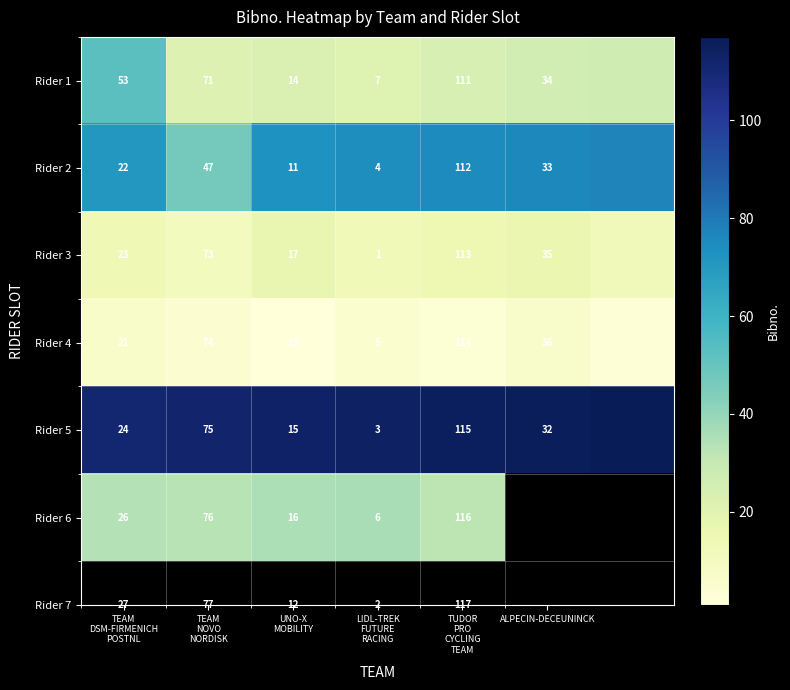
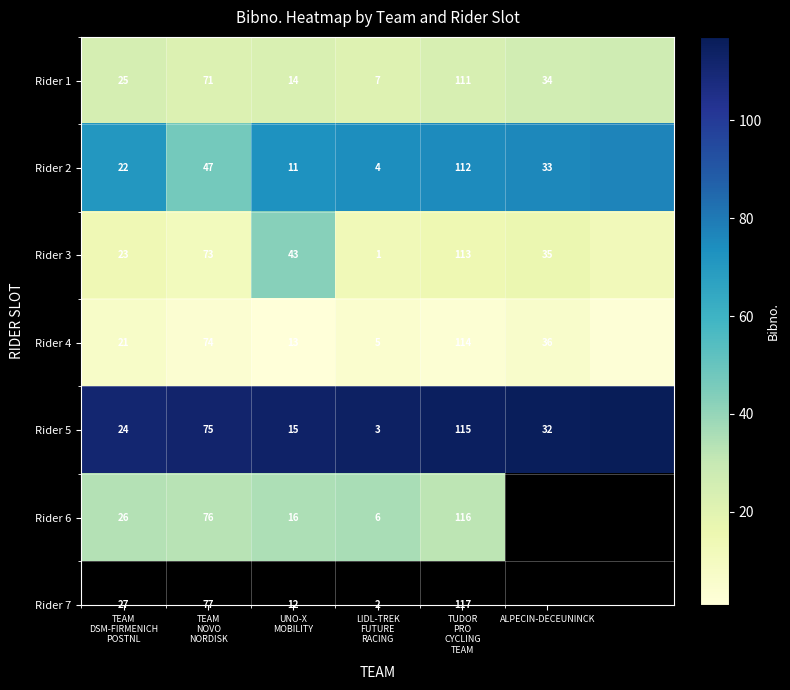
  {
    "Rider 1": {
-     "TEAM DSM-FIRMENICH POSTNL": 53,
+     "TEAM DSM-FIRMENICH POSTNL": 25,
      "TEAM NOVO NORDISK": 71,
      "UNO-X MOBILITY": 14,
      "LIDL-TREK FUTURE RACING": 7,
      "TUDOR PRO CYCLING TEAM": 111,
      "ALPECIN-DECEUNINCK": 34
    },
    "Rider 2": {
      "TEAM DSM-FIRMENICH POSTNL": 22,
      "TEAM NOVO NORDISK": 47,
      "UNO-X MOBILITY": 11,
      "LIDL-TREK FUTURE RACING": 4,
      "TUDOR PRO CYCLING TEAM": 112,
      "ALPECIN-DECEUNINCK": 33
    },
    "Rider 3": {
      "TEAM DSM-FIRMENICH POSTNL": 23,
      "TEAM NOVO NORDISK": 73,
-     "UNO-X MOBILITY": 17,
+     "UNO-X MOBILITY": 43,
      "LIDL-TREK FUTURE RACING": 1,
      "TUDOR PRO CYCLING TEAM": 113,
      "ALPECIN-DECEUNINCK": 35
    },
    "Rider 4": {
      "TEAM DSM-FIRMENICH POSTNL": 21,
      "LIDL-TREK FUTURE RACING": 5,
      "ALPECIN-DECEUNINCK": 36
    },
    "Rider 5": {
      "TEAM DSM-FIRMENICH POSTNL": 24,
      "TEAM NOVO NORDISK": 75,
      "UNO-X MOBILITY": 15,
      "LIDL-TREK FUTURE RACING": 3,
      "TUDOR PRO CYCLING TEAM": 115,
      "ALPECIN-DECEUNINCK": 32
    },
    "Rider 6": {
      "TEAM DSM-FIRMENICH POSTNL": 26,
      "TEAM NOVO NORDISK": 76,
      "UNO-X MOBILITY": 16,
      "LIDL-TREK FUTURE RACING": 6,
      "TUDOR PRO CYCLING TEAM": 116
    }
  }
